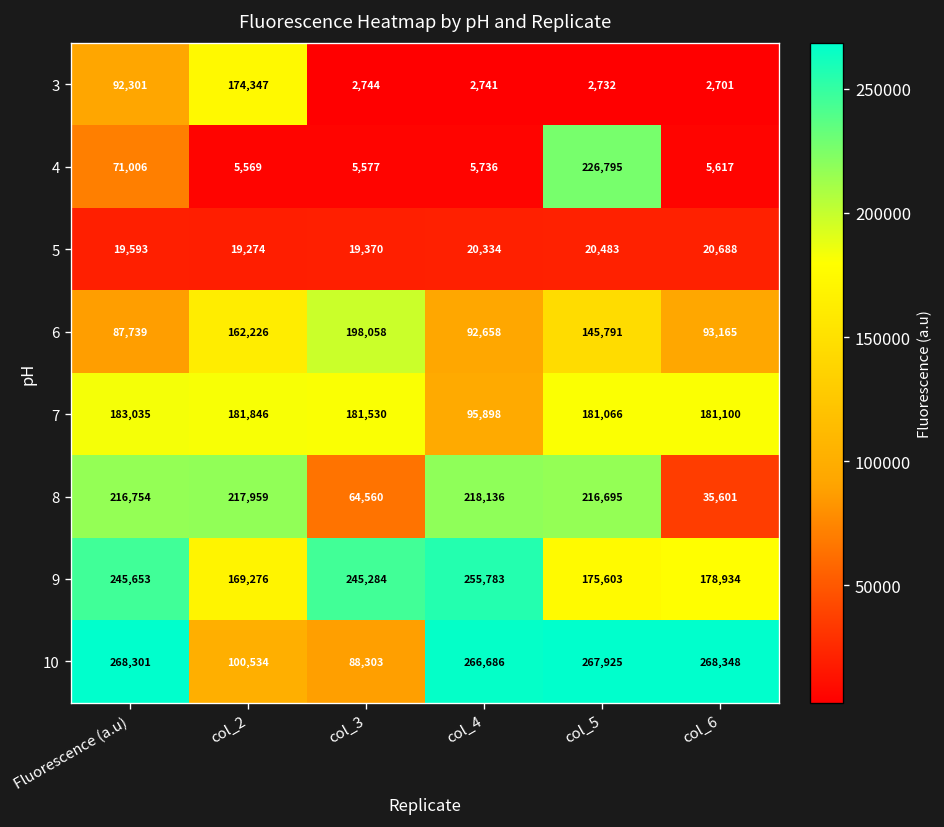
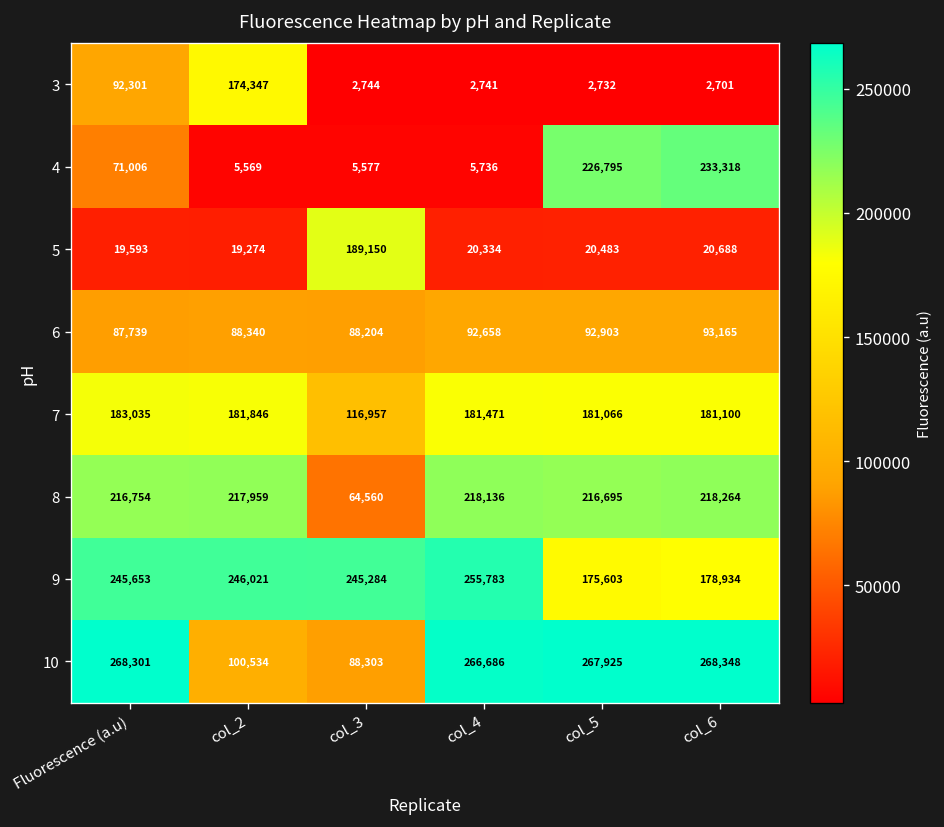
  {
    "3": {
      "Fluorescence (a.u)": "92,301",
      "col_2": "174,347",
      "col_3": "2,744",
      "col_4": "2,741",
      "col_5": "2,732",
      "col_6": "2,701"
    },
    "4": {
      "Fluorescence (a.u)": "71,006",
      "col_2": "5,569",
      "col_3": "5,577",
      "col_4": "5,736",
      "col_5": "226,795",
-     "col_6": "5,617"
+     "col_6": "233,318"
    },
    "5": {
      "Fluorescence (a.u)": "19,593",
      "col_2": "19,274",
-     "col_3": "19,370",
+     "col_3": "189,150",
      "col_4": "20,334",
      "col_5": "20,483",
      "col_6": "20,688"
    },
    "6": {
      "Fluorescence (a.u)": "87,739",
-     "col_2": "162,226",
-     "col_3": "198,058",
+     "col_2": "88,340",
+     "col_3": "88,204",
      "col_4": "92,658",
-     "col_5": "145,791",
+     "col_5": "92,903",
      "col_6": "93,165"
    },
    "7": {
      "Fluorescence (a.u)": "183,035",
      "col_2": "181,846",
-     "col_3": "181,530",
-     "col_4": "95,898",
+     "col_3": "116,957",
+     "col_4": "181,471",
      "col_5": "181,066",
      "col_6": "181,100"
    },
    "8": {
      "Fluorescence (a.u)": "216,754",
      "col_2": "217,959",
      "col_3": "64,560",
      "col_4": "218,136",
      "col_5": "216,695",
-     "col_6": "35,601"
+     "col_6": "218,264"
    },
    "9": {
      "Fluorescence (a.u)": "245,653",
-     "col_2": "169,276",
+     "col_2": "246,021",
      "col_3": "245,284",
      "col_4": "255,783",
      "col_5": "175,603",
      "col_6": "178,934"
    },
    "10": {
      "Fluorescence (a.u)": "268,301",
      "col_2": "100,534",
      "col_3": "88,303",
      "col_4": "266,686",
      "col_5": "267,925",
      "col_6": "268,348"
    }
  }
